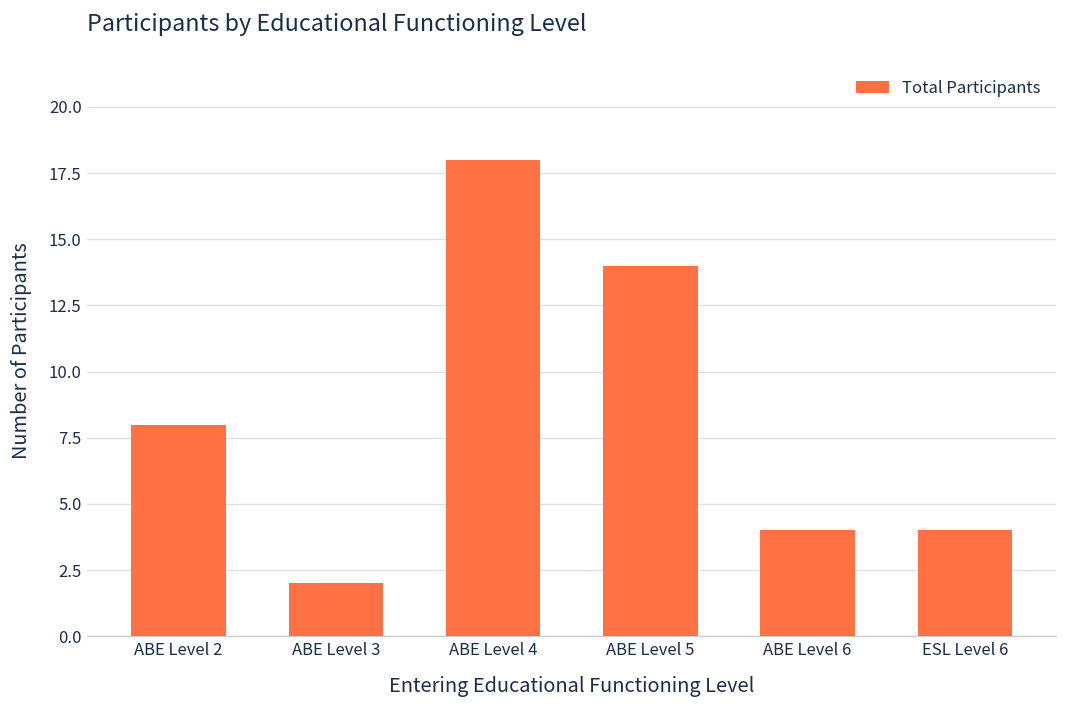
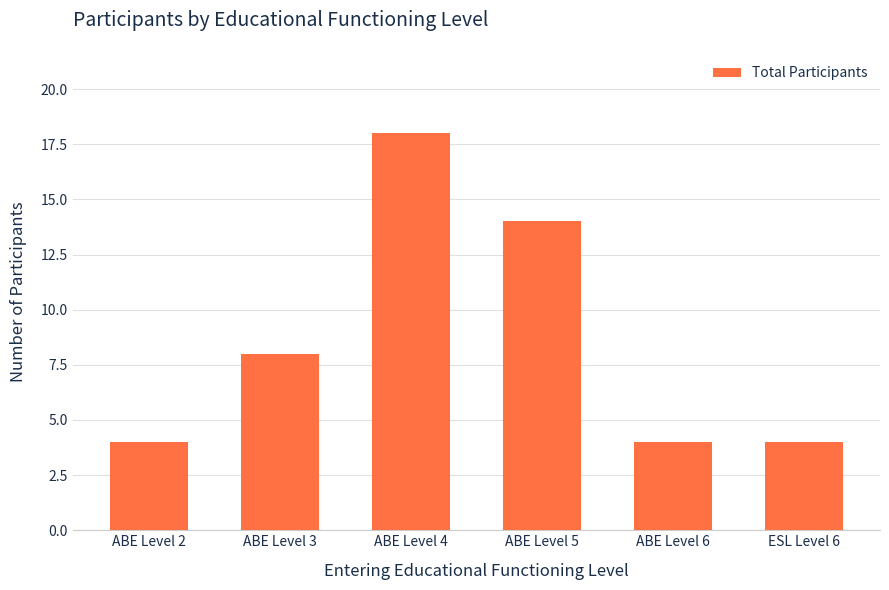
  {
-   "ABE Level 2": 8,
-   "ABE Level 3": 2,
+   "ABE Level 2": 4,
+   "ABE Level 3": 8,
    "ABE Level 4": 18,
    "ABE Level 5": 14,
    "ABE Level 6": 4,
    "ESL Level 6": 4
  }
